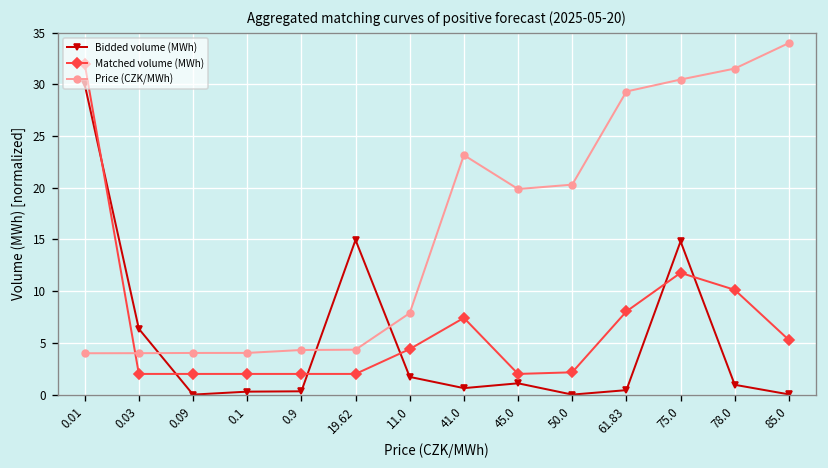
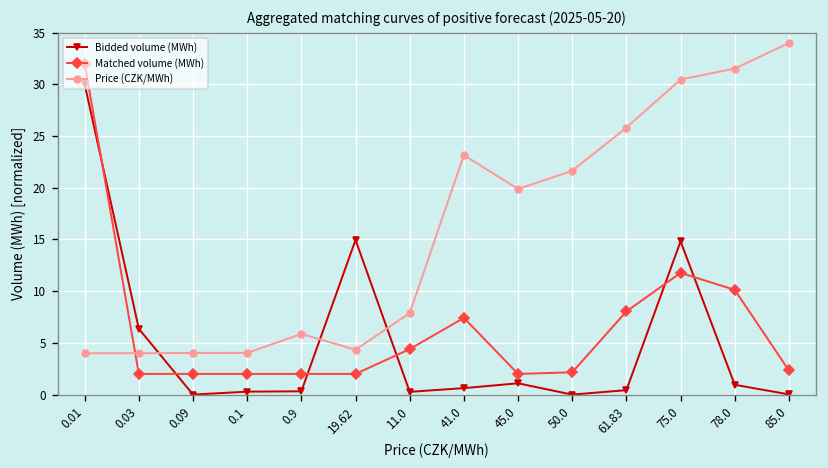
  {
    "Bidded volume (MWh)": {
      "0.03": 6,
      "0.09": 0,
      "0.1": 0,
      "0.9": 0,
      "19.62": 15,
-     "11.0": 2,
+     "11.0": 0,
      "41.0": 1,
      "45.0": 1,
      "50.0": 0,
      "61.83": 0,
      "75.0": 15,
      "78.0": 1,
      "85.0": 0
    },
    "Matched volume (MWh)": {
      "0.03": 2,
      "0.09": 2,
      "0.1": 2,
      "0.9": 2,
      "19.62": 2,
      "11.0": 4,
      "41.0": 7,
      "45.0": 2,
      "50.0": 2,
      "61.83": 8,
      "75.0": 12,
      "78.0": 10,
-     "85.0": 5
+     "85.0": 2
    },
    "Price (CZK/MWh)": {
      "0.01": 4,
      "0.03": 4,
      "0.09": 4,
      "0.1": 4,
-     "0.9": 4,
+     "0.9": 6,
      "19.62": 4,
      "11.0": 8,
      "41.0": 23,
      "45.0": 20,
-     "50.0": 20,
-     "61.83": 29,
+     "50.0": 22,
+     "61.83": 26,
      "75.0": 30,
      "78.0": 32,
      "85.0": 34
    }
  }
